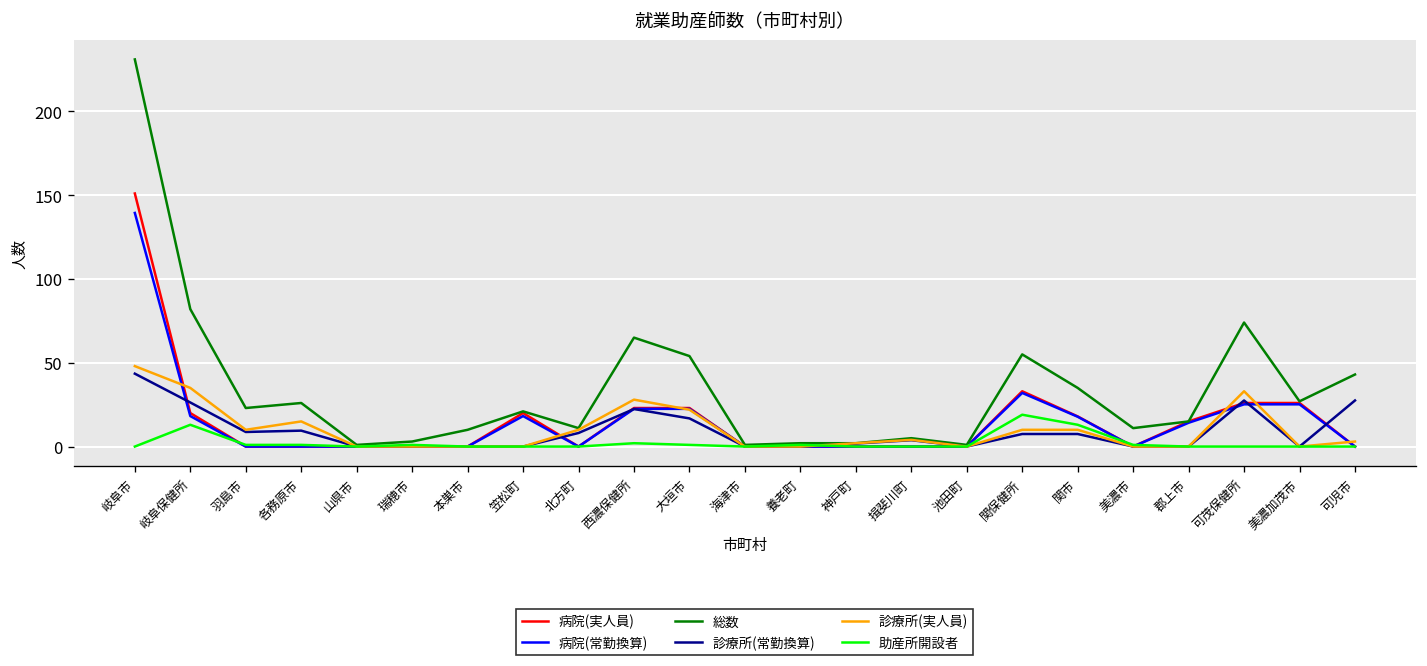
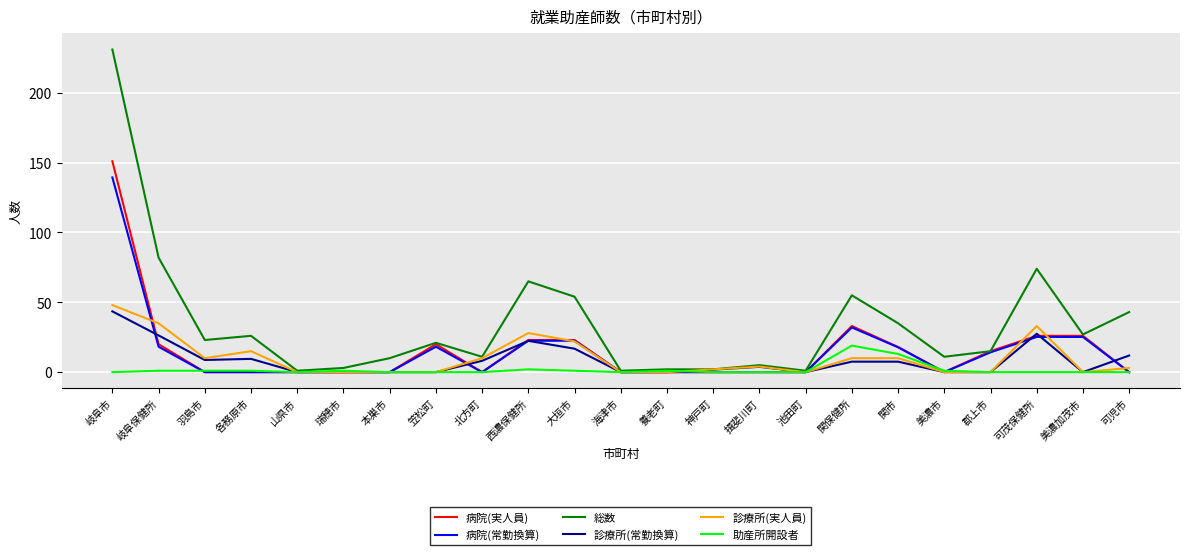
  {
    "病院(実人員)": {
      "岐阜市": 151
    },
    "病院(常勤換算)": {
      "岐阜市": 139
    },
    "総数": {
      "岐阜市": 231,
      "岐阜保健所": 82,
      "羽島市": 23,
      "各務原市": 26,
      "瑞穂市": 3,
      "本巣市": 10,
      "西濃保健所": 65,
      "大垣市": 54,
      "関保健所": 55,
      "関市": 35,
      "美濃市": 11,
      "可茂保健所": 74,
      "可児市": 43
    },
    "診療所(常勤換算)": {
      "岐阜市": 44,
      "岐阜保健所": 26,
      "各務原市": 10,
      "北方町": 8,
      "大垣市": 17,
      "関保健所": 8,
      "関市": 8,
-     "可児市": 28
+     "可児市": 12
    },
    "診療所(実人員)": {
      "岐阜市": 48,
      "岐阜保健所": 35,
      "各務原市": 15,
      "西濃保健所": 28,
      "関保健所": 10,
      "関市": 10,
      "可茂保健所": 33,
      "可児市": 3
    },
    "助産所開設者": {
      "岐阜市": 0,
-     "岐阜保健所": 13,
+     "岐阜保健所": 1,
      "西濃保健所": 2,
      "大垣市": 1,
      "関保健所": 19,
      "関市": 13,
      "可茂保健所": 0
    }
  }
